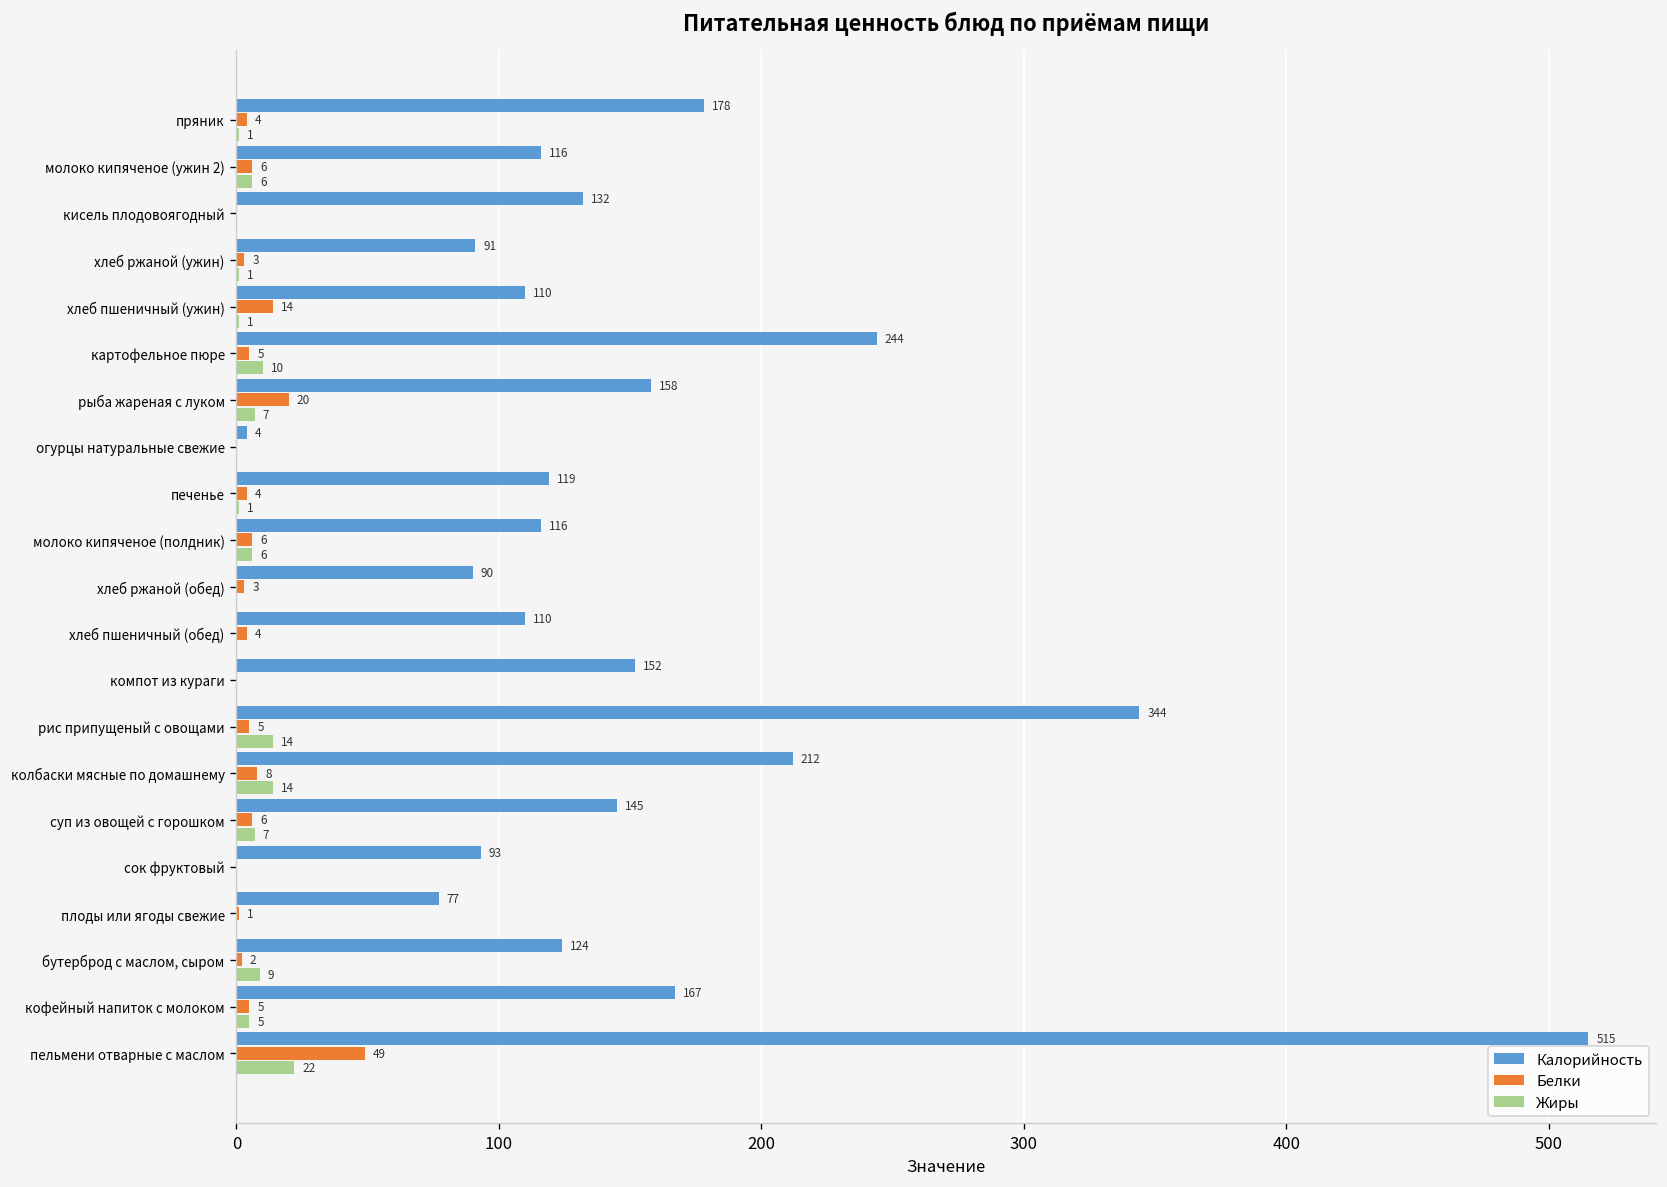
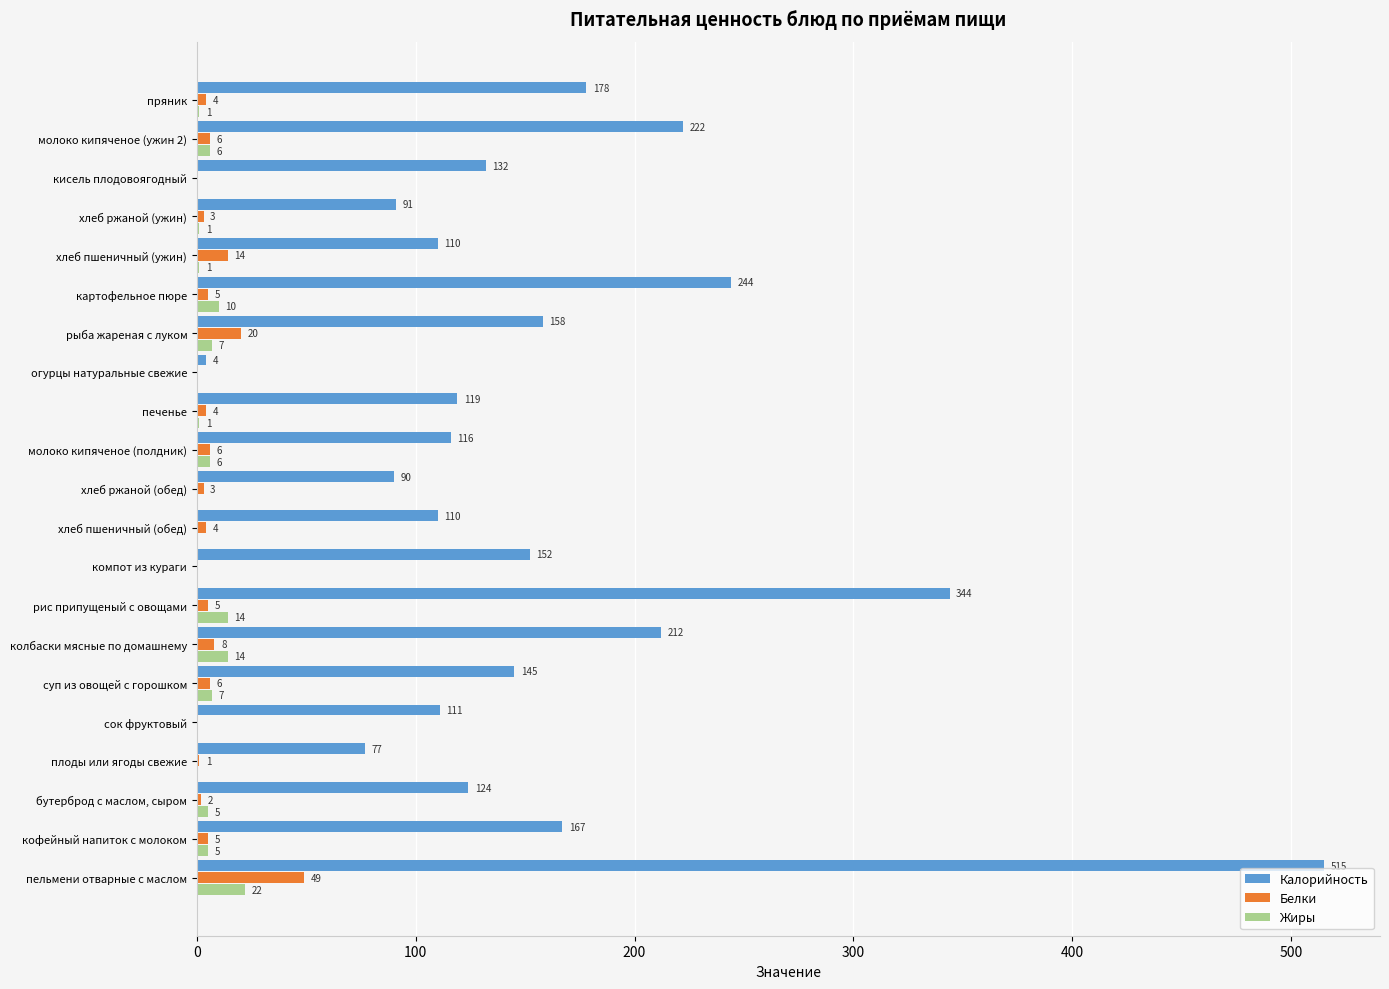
  {
    "Калорийность": {
      "пряник": 178,
-     "молоко кипяченое (ужин 2)": 116,
+     "молоко кипяченое (ужин 2)": 222,
      "кисель плодовоягодный": 132,
      "хлеб ржаной (ужин)": 91,
      "хлеб пшеничный (ужин)": 110,
      "картофельное пюре": 244,
      "рыба жареная с луком": 158,
      "огурцы натуральные свежие": 4,
      "печенье": 119,
      "молоко кипяченое (полдник)": 116,
      "хлеб ржаной (обед)": 90,
      "хлеб пшеничный (обед)": 110,
      "компот из кураги": 152,
      "рис припущеный с овощами": 344,
      "колбаски мясные по домашнему": 212,
      "суп из овощей с горошком": 145,
-     "сок фруктовый": 93,
+     "сок фруктовый": 111,
      "плоды или ягоды свежие": 77,
      "бутерброд с маслом, сыром": 124,
      "кофейный напиток с молоком": 167
    },
    "Белки": {
      "пряник": 4,
      "молоко кипяченое (ужин 2)": 6,
      "хлеб ржаной (ужин)": 3,
      "хлеб пшеничный (ужин)": 14,
      "картофельное пюре": 5,
      "рыба жареная с луком": 20,
      "печенье": 4,
      "молоко кипяченое (полдник)": 6,
      "хлеб ржаной (обед)": 3,
      "хлеб пшеничный (обед)": 4,
      "рис припущеный с овощами": 5,
      "колбаски мясные по домашнему": 8,
      "суп из овощей с горошком": 6,
      "плоды или ягоды свежие": 1,
      "бутерброд с маслом, сыром": 2,
      "кофейный напиток с молоком": 5,
      "пельмени отварные с маслом": 49
    },
    "Жиры": {
      "пряник": 1,
      "молоко кипяченое (ужин 2)": 6,
      "хлеб ржаной (ужин)": 1,
      "хлеб пшеничный (ужин)": 1,
      "картофельное пюре": 10,
      "рыба жареная с луком": 7,
      "печенье": 1,
      "молоко кипяченое (полдник)": 6,
      "рис припущеный с овощами": 14,
      "колбаски мясные по домашнему": 14,
      "суп из овощей с горошком": 7,
-     "бутерброд с маслом, сыром": 9,
+     "бутерброд с маслом, сыром": 5,
      "кофейный напиток с молоком": 5,
      "пельмени отварные с маслом": 22
    }
  }
